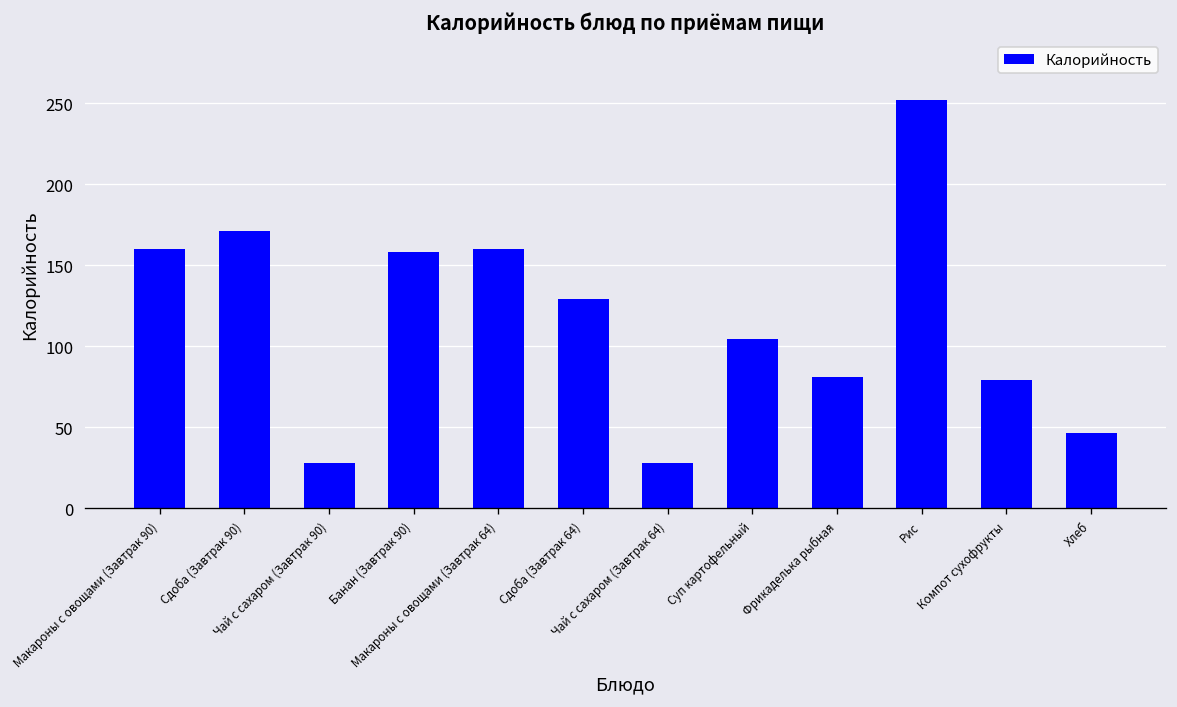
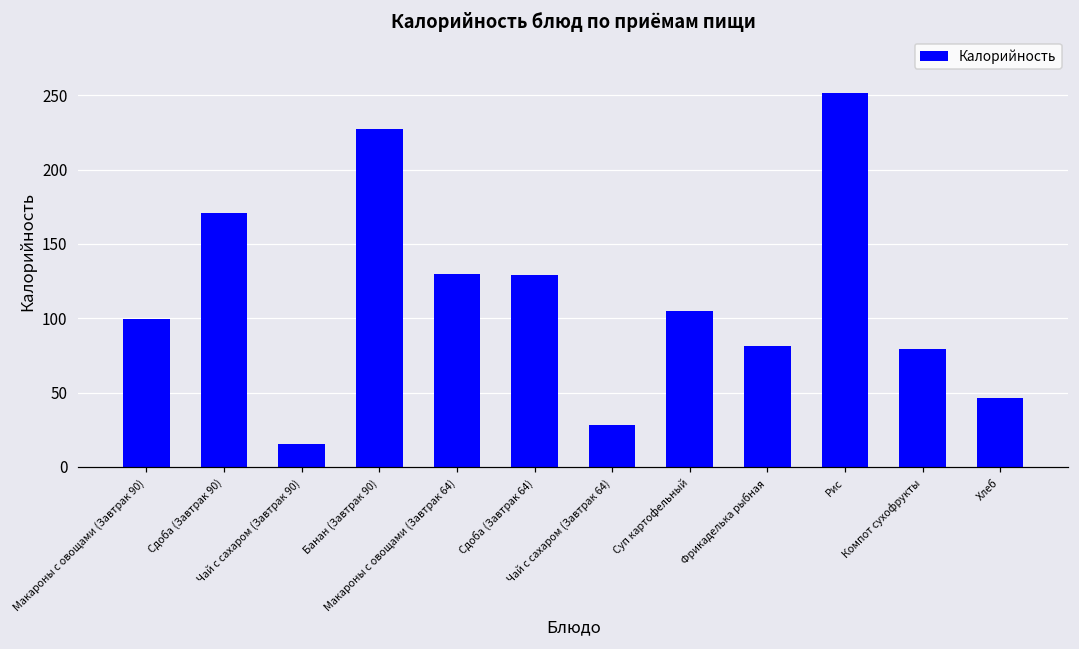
  {
-   "Макароны с овощами (Завтрак 90)": 160,
+   "Макароны с овощами (Завтрак 90)": 100,
    "Сдоба (Завтрак 90)": 171,
-   "Чай с сахаром (Завтрак 90)": 28,
-   "Банан (Завтрак 90)": 158,
-   "Макароны с овощами (Завтрак 64)": 160,
+   "Чай с сахаром (Завтрак 90)": 16,
+   "Банан (Завтрак 90)": 228,
+   "Макароны с овощами (Завтрак 64)": 130,
    "Сдоба (Завтрак 64)": 129,
    "Чай с сахаром (Завтрак 64)": 28,
    "Суп картофельный": 105,
    "Фрикаделька рыбная": 81,
    "Рис": 252,
    "Компот сухофрукты": 79,
    "Хлеб": 47
  }
